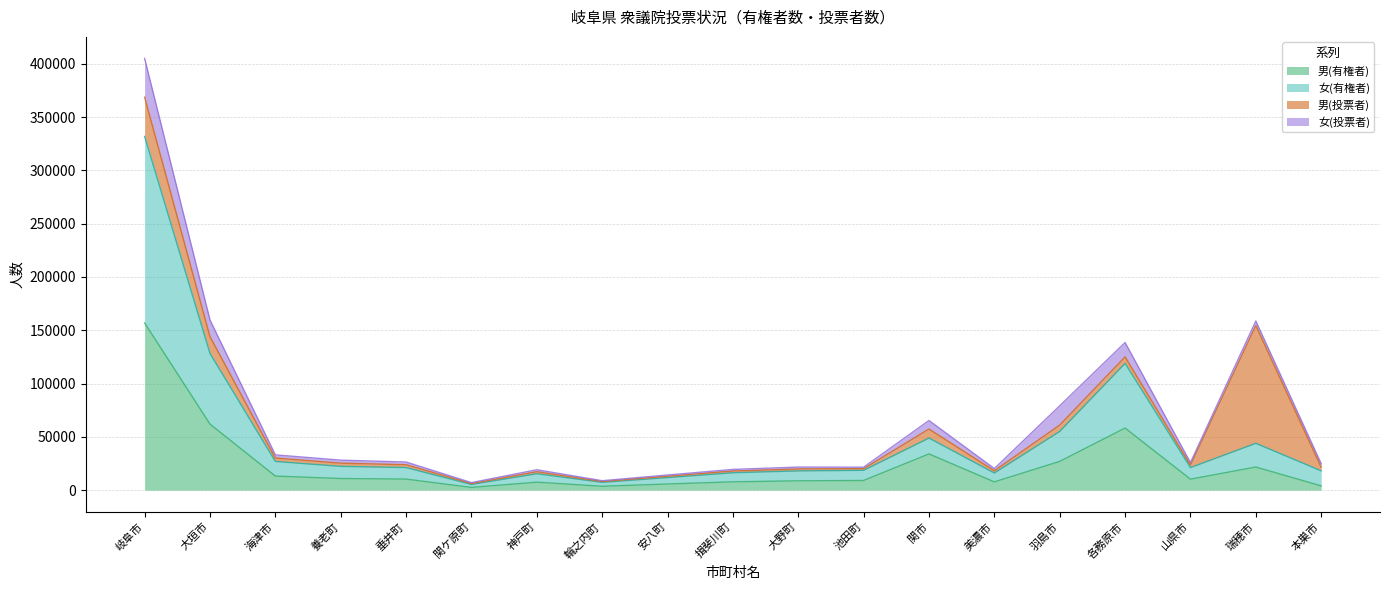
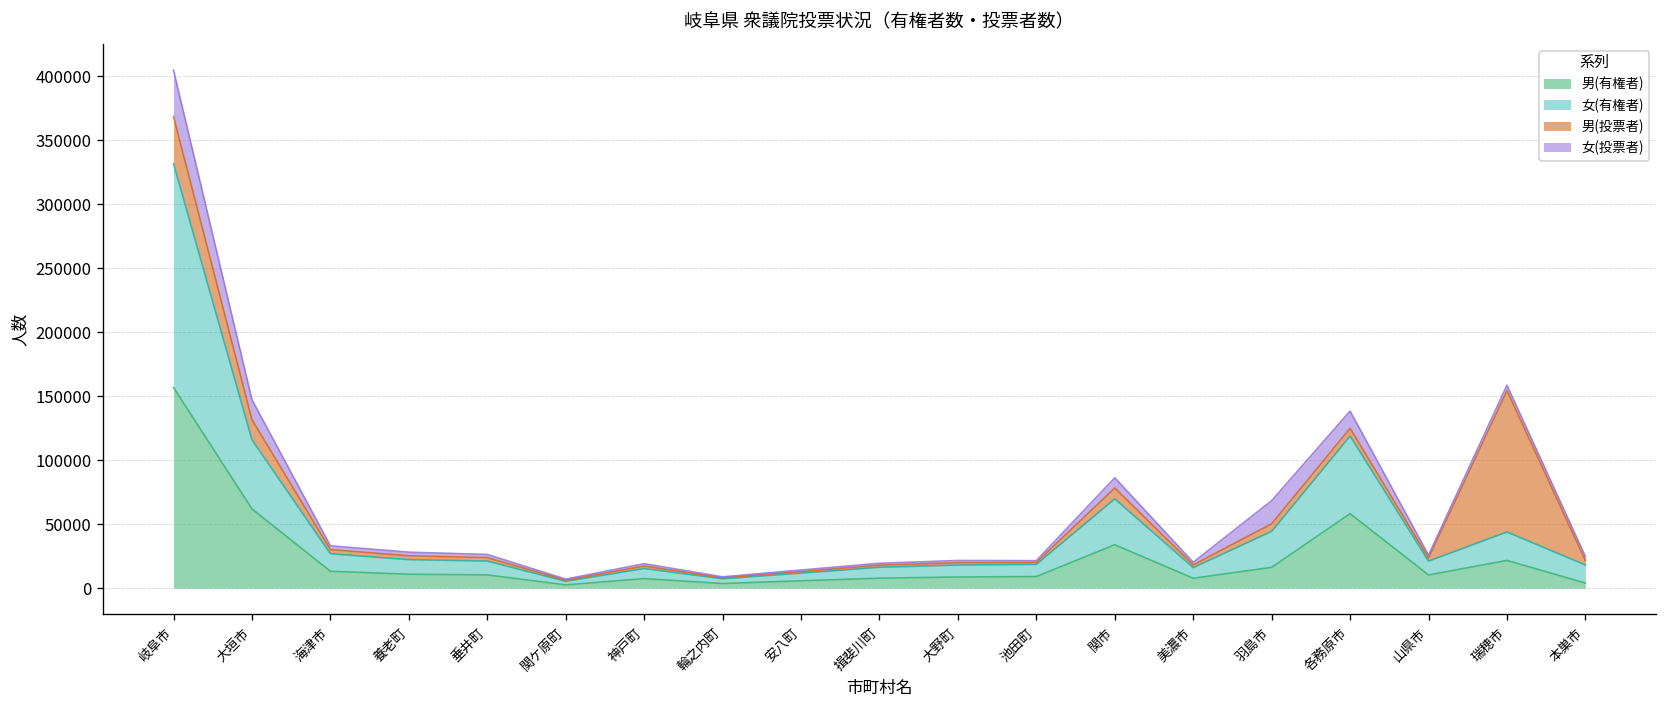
  {
    "男(有権者)": {
      "岐阜市": 157000,
      "大垣市": 62000,
      "海津市": 13000,
      "養老町": 11000,
      "垂井町": 10000,
      "関ケ原町": 3000,
      "神戸町": 7000,
      "輪之内町": 4000,
      "安八町": 6000,
      "揖斐川町": 8000,
      "大野町": 9000,
      "池田町": 9000,
      "関市": 34000,
      "美濃市": 8000,
-     "羽島市": 27000,
+     "羽島市": 16000,
      "各務原市": 58000,
      "山県市": 10000,
      "瑞穂市": 22000,
      "本巣市": 4000
    },
    "女(有権者)": {
      "岐阜市": 175000,
-     "大垣市": 66000,
+     "大垣市": 54000,
      "海津市": 14000,
      "養老町": 11000,
      "垂井町": 11000,
-     "関市": 15000,
+     "関市": 36000,
      "羽島市": 28000,
      "各務原市": 61000,
      "山県市": 11000,
      "瑞穂市": 22000,
      "本巣市": 14000
    },
    "男(投票者)": {
      "岐阜市": 37000,
      "大垣市": 16000,
      "海津市": 3000,
      "養老町": 3000,
      "垂井町": 3000,
      "関市": 8000,
      "羽島市": 6000,
      "各務原市": 6000,
      "瑞穂市": 110000,
      "本巣市": 3000
    },
    "女(投票者)": {
      "岐阜市": 36000,
      "大垣市": 16000,
      "海津市": 3000,
      "養老町": 3000,
      "垂井町": 3000,
      "関市": 8000,
      "羽島市": 18000,
      "各務原市": 13000,
      "瑞穂市": 4000,
      "本巣市": 3000
    }
  }
